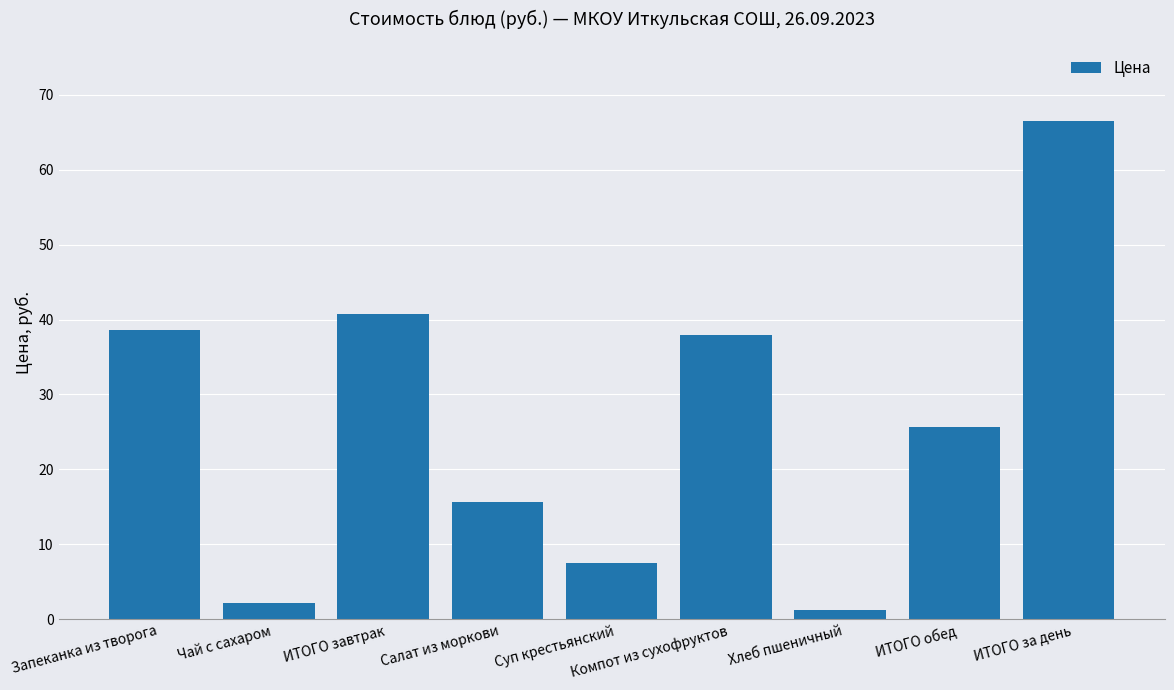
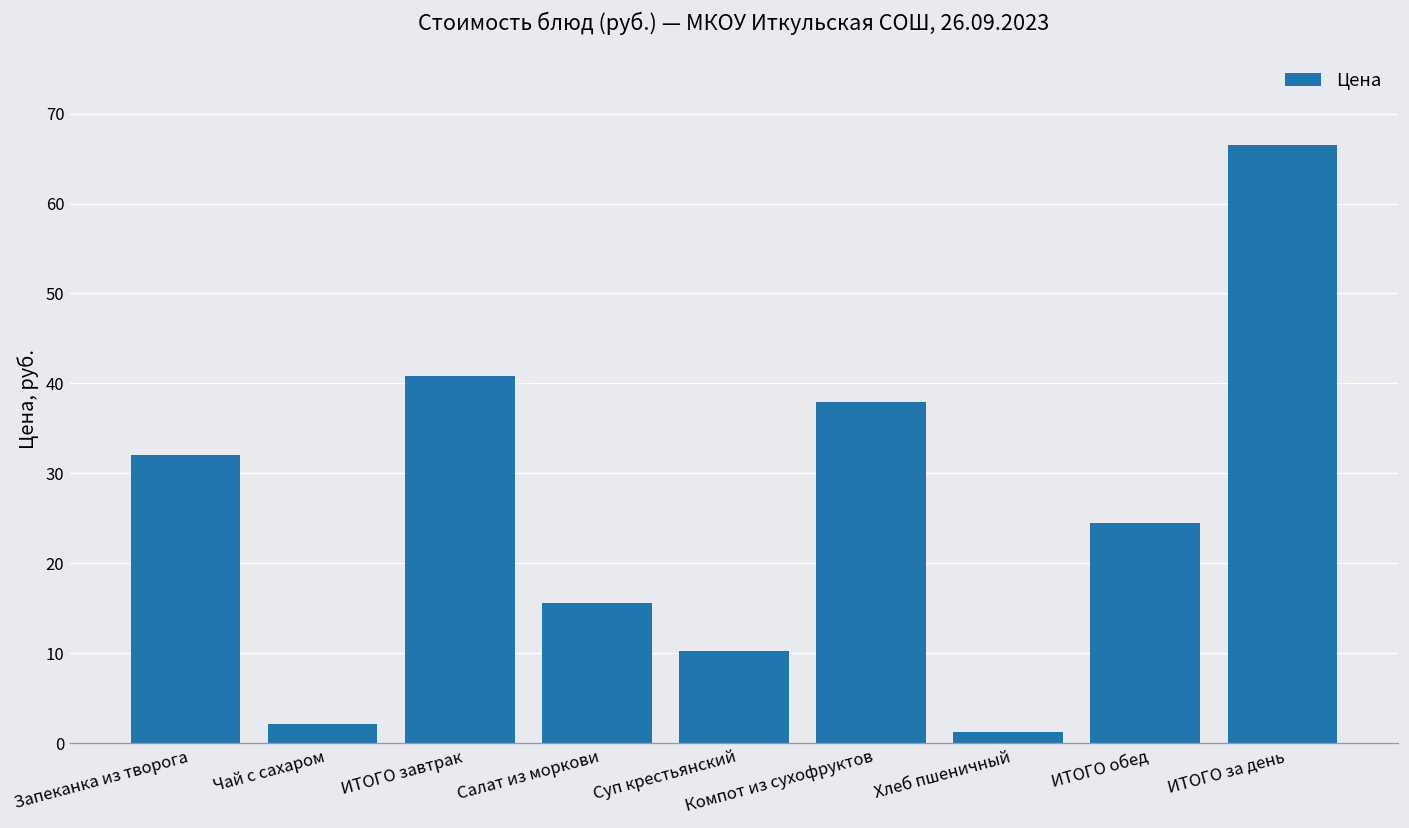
  {
-   "Запеканка из творога": 39,
+   "Запеканка из творога": 32,
    "Чай с сахаром": 2,
    "ИТОГО завтрак": 41,
    "Салат из моркови": 16,
-   "Суп крестьянский": 8,
+   "Суп крестьянский": 10,
    "Компот из сухофруктов": 38,
    "Хлеб пшеничный": 1,
-   "ИТОГО обед": 26,
+   "ИТОГО обед": 24,
    "ИТОГО за день": 67
  }
